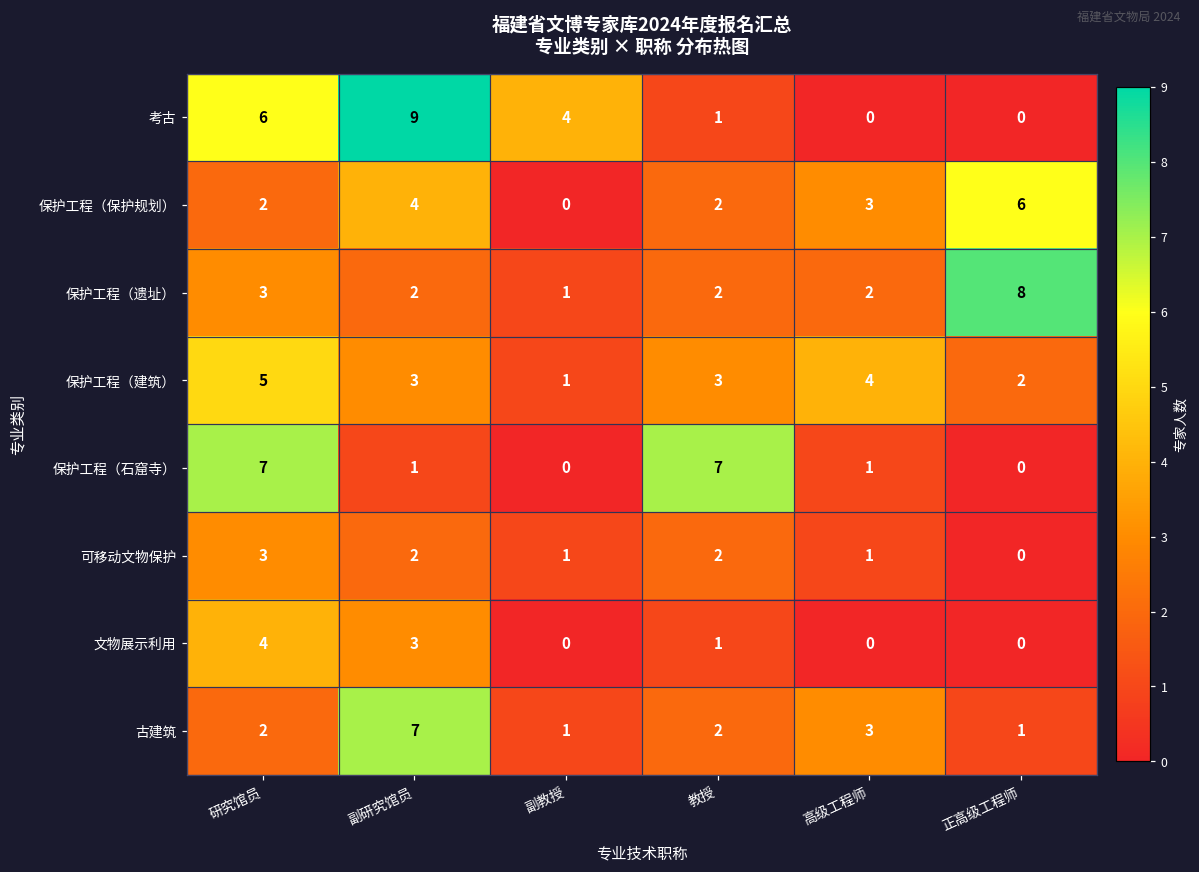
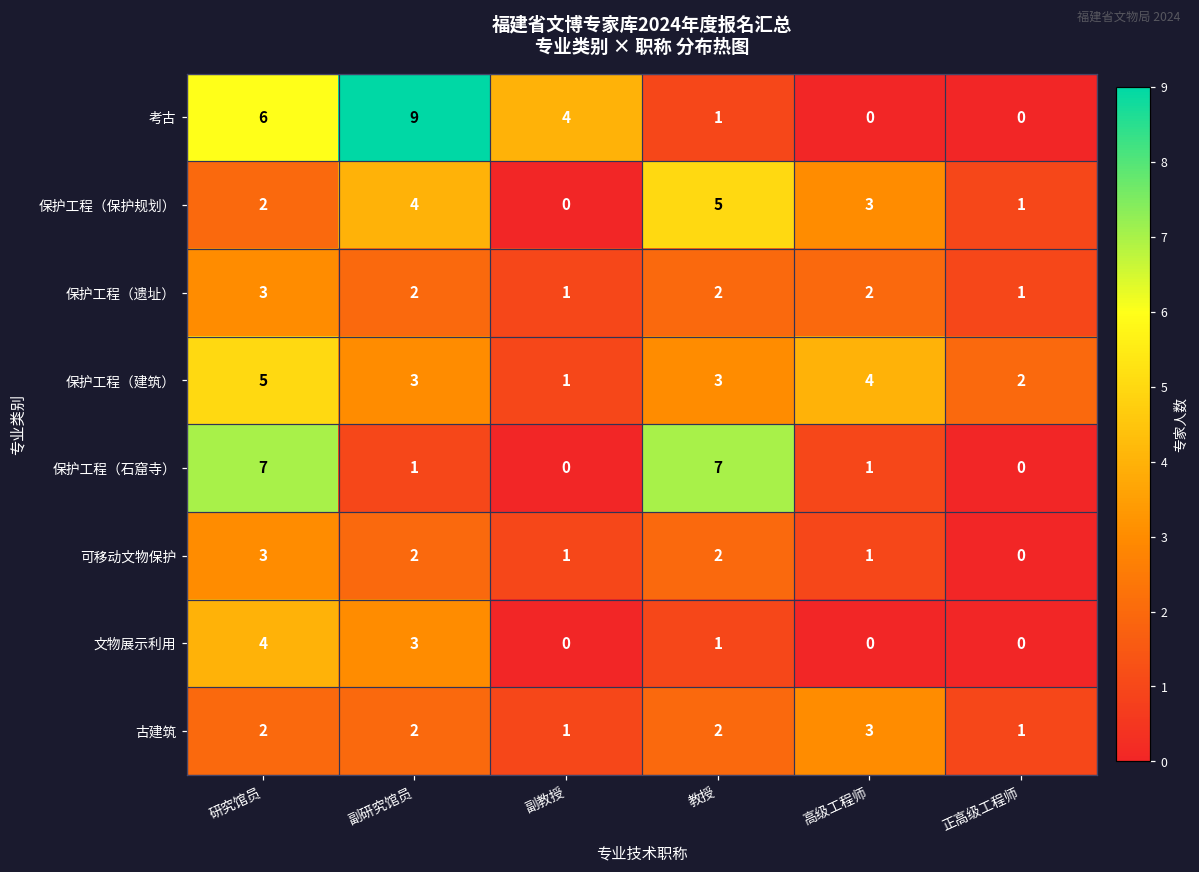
  {
    "考古": {
      "研究馆员": 6,
      "副研究馆员": 9,
      "副教授": 4,
      "教授": 1,
      "高级工程师": 0,
      "正高级工程师": 0
    },
    "保护工程（保护规划）": {
      "研究馆员": 2,
      "副研究馆员": 4,
      "副教授": 0,
-     "教授": 2,
+     "教授": 5,
      "高级工程师": 3,
-     "正高级工程师": 6
+     "正高级工程师": 1
    },
    "保护工程（遗址）": {
      "研究馆员": 3,
      "副研究馆员": 2,
      "副教授": 1,
      "教授": 2,
      "高级工程师": 2,
-     "正高级工程师": 8
+     "正高级工程师": 1
    },
    "保护工程（建筑）": {
      "研究馆员": 5,
      "副研究馆员": 3,
      "副教授": 1,
      "教授": 3,
      "高级工程师": 4,
      "正高级工程师": 2
    },
    "保护工程（石窟寺）": {
      "研究馆员": 7,
      "副研究馆员": 1,
      "副教授": 0,
      "教授": 7,
      "高级工程师": 1,
      "正高级工程师": 0
    },
    "可移动文物保护": {
      "研究馆员": 3,
      "副研究馆员": 2,
      "副教授": 1,
      "教授": 2,
      "高级工程师": 1,
      "正高级工程师": 0
    },
    "文物展示利用": {
      "研究馆员": 4,
      "副研究馆员": 3,
      "副教授": 0,
      "教授": 1,
      "高级工程师": 0,
      "正高级工程师": 0
    },
    "古建筑": {
      "研究馆员": 2,
-     "副研究馆员": 7,
+     "副研究馆员": 2,
      "副教授": 1,
      "教授": 2,
      "高级工程师": 3,
      "正高级工程师": 1
    }
  }
